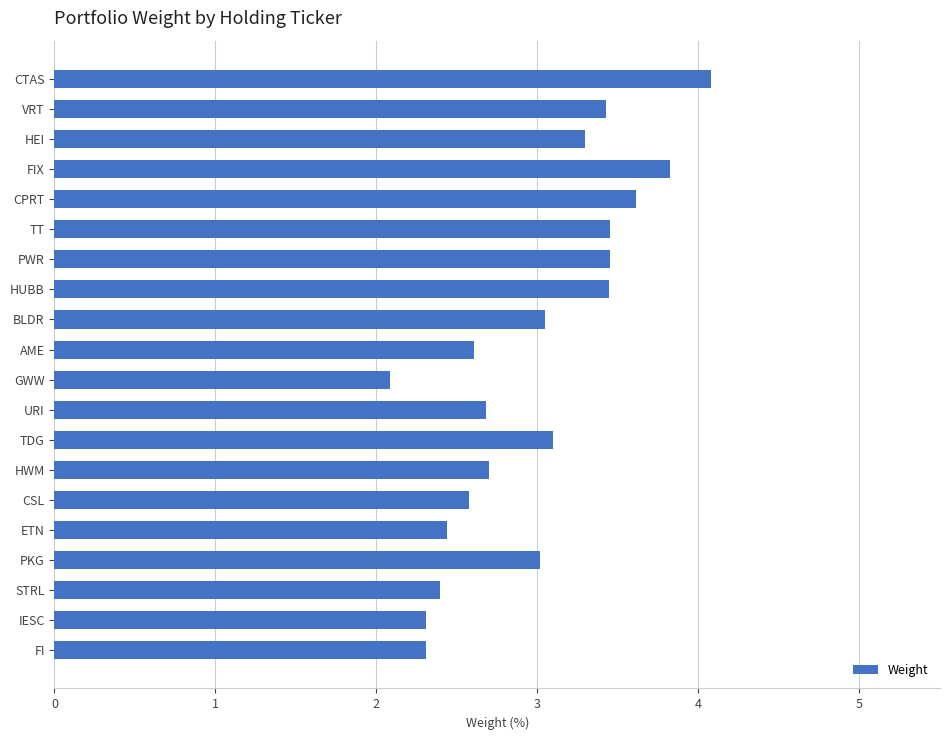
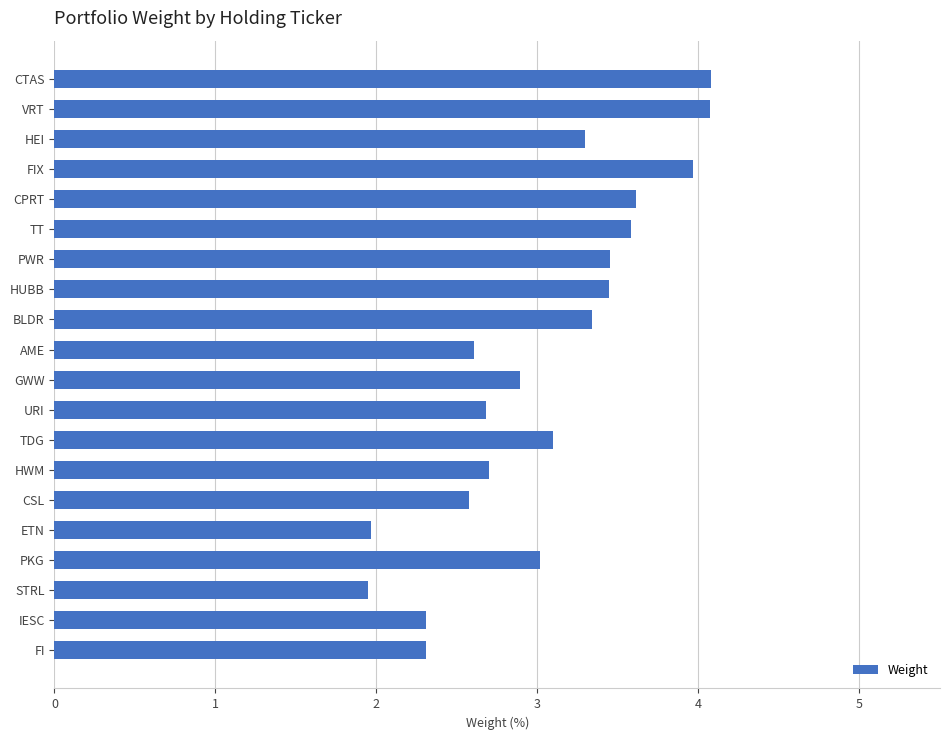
  {
    "CTAS": 4.08,
-   "VRT": 3.43,
+   "VRT": 4.07,
    "HEI": 3.30,
-   "FIX": 3.82,
+   "FIX": 3.97,
    "CPRT": 3.61,
-   "TT": 3.45,
+   "TT": 3.58,
    "PWR": 3.45,
    "HUBB": 3.45,
-   "BLDR": 3.05,
+   "BLDR": 3.34,
    "AME": 2.61,
-   "GWW": 2.08,
+   "GWW": 2.89,
    "URI": 2.68,
    "TDG": 3.10,
    "HWM": 2.70,
    "CSL": 2.57,
-   "ETN": 2.44,
+   "ETN": 1.97,
    "PKG": 3.02,
-   "STRL": 2.40,
+   "STRL": 1.95,
    "IESC": 2.31,
    "FI": 2.31
  }
